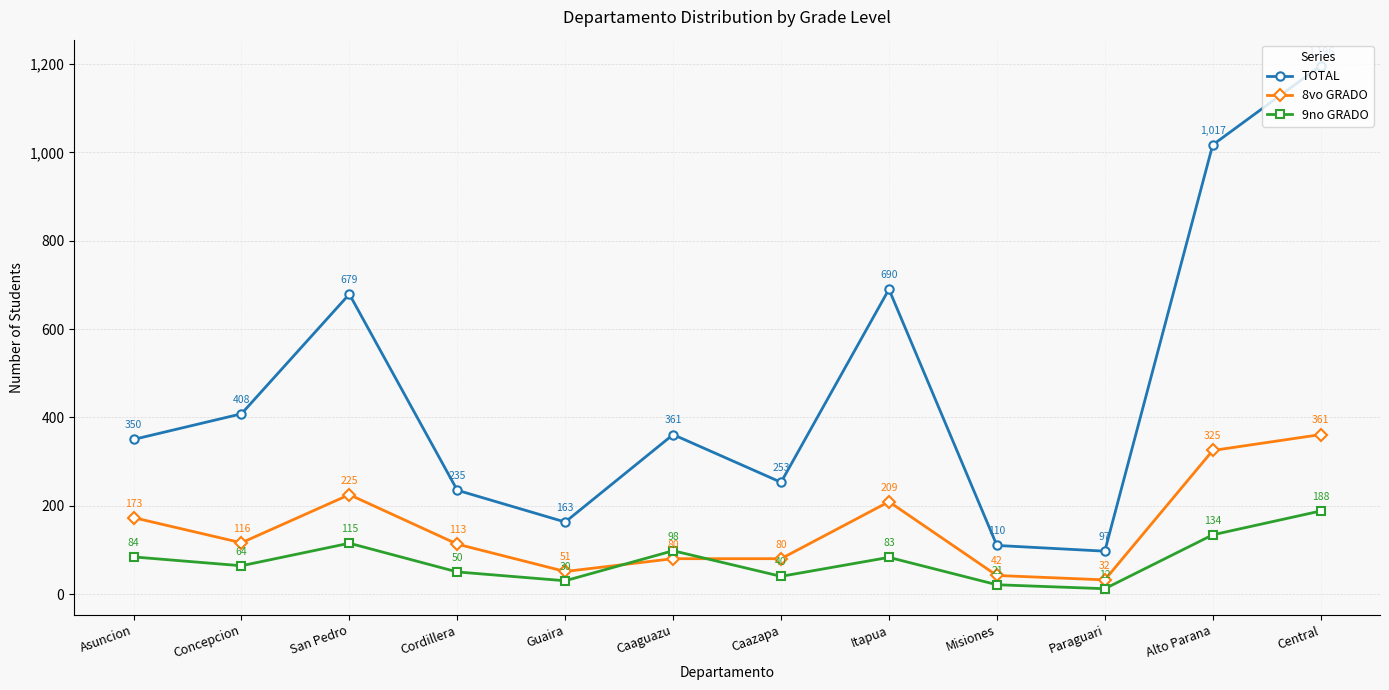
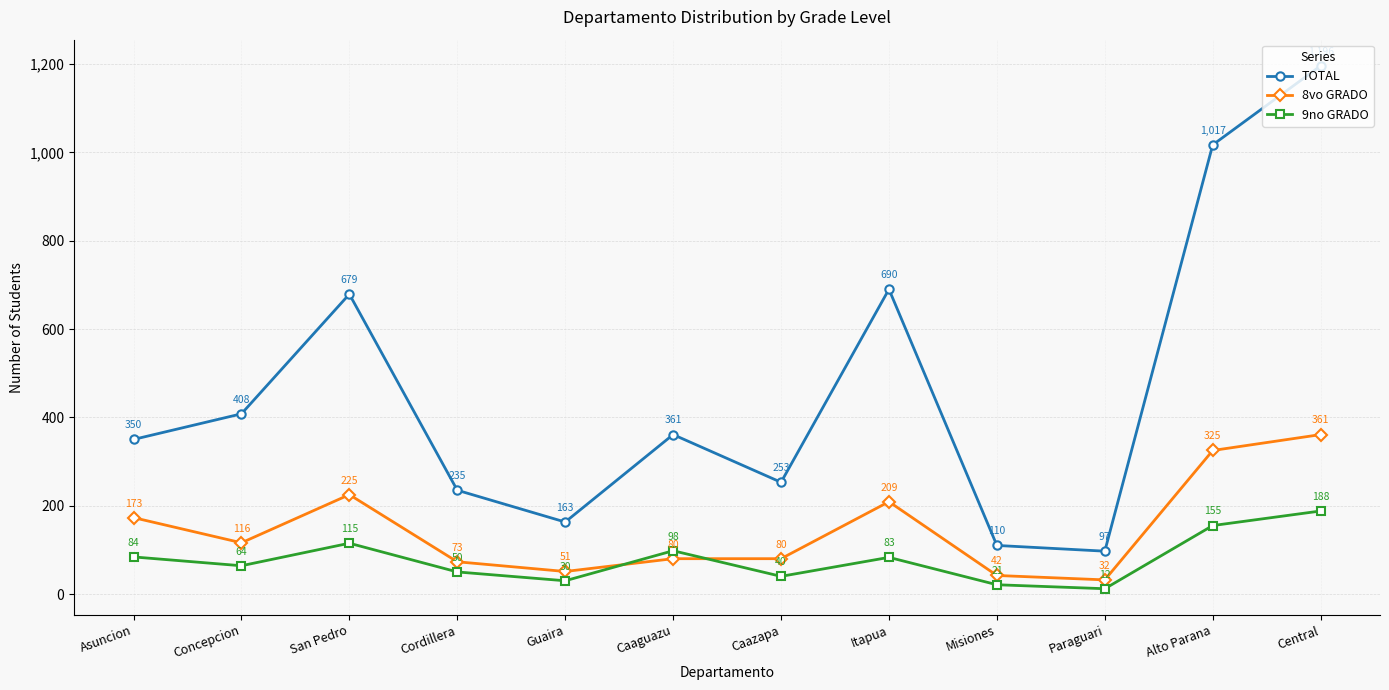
  {
    "TOTAL": {
      "Asuncion": "350",
      "Concepcion": "408",
      "San Pedro": "679",
      "Cordillera": "235",
      "Guaira": "163",
      "Caaguazu": "361",
      "Caazapa": "253",
      "Itapua": "690",
      "Misiones": "110",
      "Paraguari": "97",
      "Alto Parana": "1,017"
    },
    "8vo GRADO": {
      "Asuncion": "173",
      "Concepcion": "116",
      "San Pedro": "225",
-     "Cordillera": "113",
+     "Cordillera": "73",
      "Guaira": "51",
      "Caazapa": "80",
      "Itapua": "209",
      "Misiones": "42",
      "Paraguari": "32",
      "Alto Parana": "325",
      "Central": "361"
    },
    "9no GRADO": {
      "Asuncion": "84",
      "Concepcion": "64",
      "San Pedro": "115",
      "Itapua": "83",
-     "Alto Parana": "134",
+     "Alto Parana": "155",
      "Central": "188"
    }
  }
